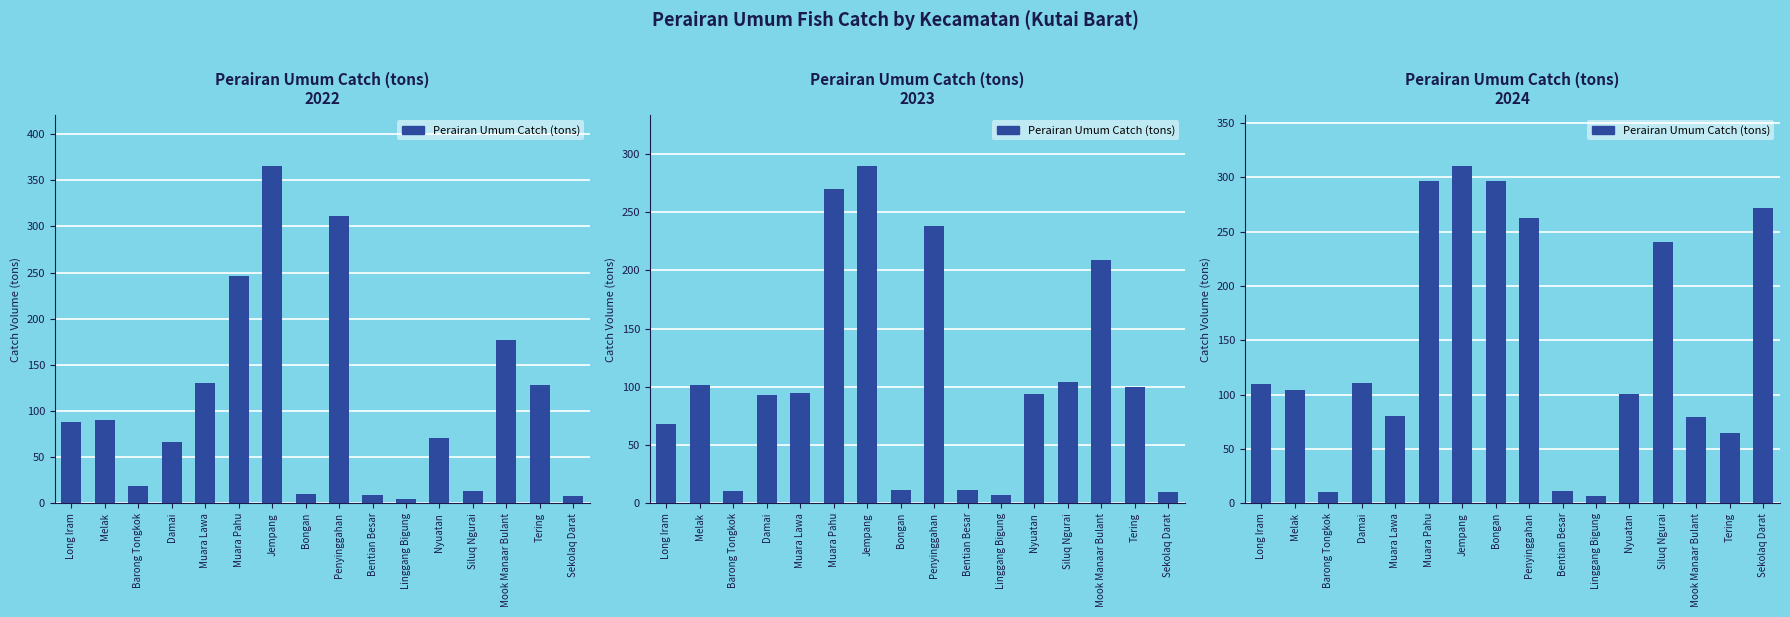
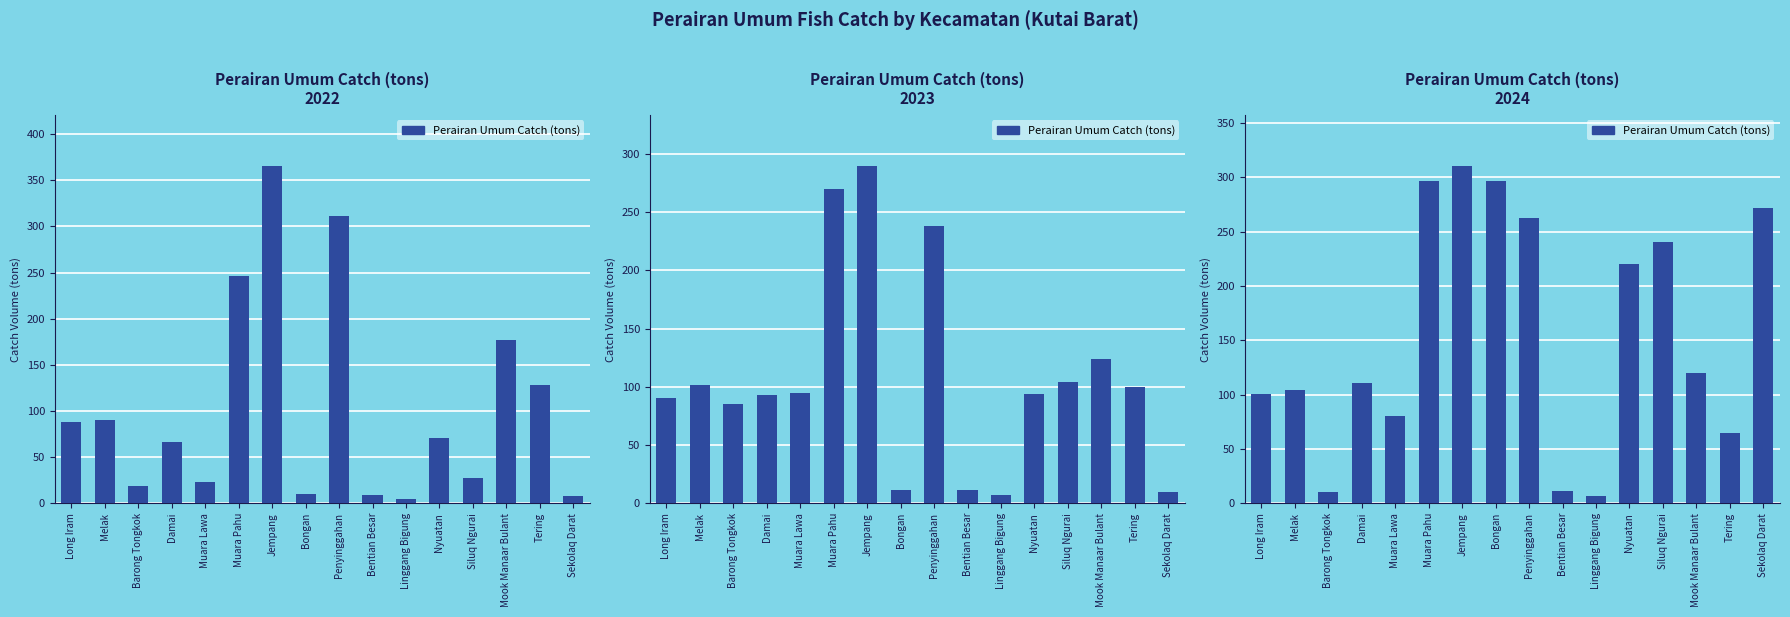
  {
    "Perairan Umum Catch (tons) 2022": {
      "Long Iram": 90,
      "Melak": 90,
      "Barong Tongkok": 20,
      "Damai": 70,
-     "Muara Lawa": 130,
+     "Muara Lawa": 20,
      "Muara Pahu": 250,
      "Jempang": 370,
      "Bongan": 10,
      "Penyinggahan": 310,
      "Bentian Besar": 10,
      "Linggang Bigung": 0,
      "Nyuatan": 70,
-     "Siluq Ngurai": 10,
+     "Siluq Ngurai": 30,
      "Mook Manaar Bulant": 180,
      "Tering": 130,
      "Sekolaq Darat": 10
    },
    "Perairan Umum Catch (tons) 2023": {
-     "Long Iram": 68,
+     "Long Iram": 90,
      "Melak": 102,
-     "Barong Tongkok": 11,
+     "Barong Tongkok": 85,
      "Damai": 93,
      "Muara Lawa": 95,
      "Muara Pahu": 270,
      "Jempang": 290,
      "Bongan": 11,
      "Penyinggahan": 238,
      "Bentian Besar": 11,
      "Linggang Bigung": 7,
      "Nyuatan": 94,
      "Siluq Ngurai": 104,
-     "Mook Manaar Bulant": 209,
+     "Mook Manaar Bulant": 124,
      "Tering": 100,
      "Sekolaq Darat": 10
    },
    "Perairan Umum Catch (tons) 2024": {
-     "Long Iram": 110,
+     "Long Iram": 101,
      "Melak": 104,
      "Barong Tongkok": 11,
      "Damai": 111,
      "Muara Lawa": 80,
      "Muara Pahu": 296,
      "Jempang": 311,
      "Bongan": 297,
      "Penyinggahan": 263,
      "Bentian Besar": 11,
      "Linggang Bigung": 6,
-     "Nyuatan": 101,
+     "Nyuatan": 220,
      "Siluq Ngurai": 240,
-     "Mook Manaar Bulant": 79,
+     "Mook Manaar Bulant": 120,
      "Tering": 64,
      "Sekolaq Darat": 272
    }
  }
